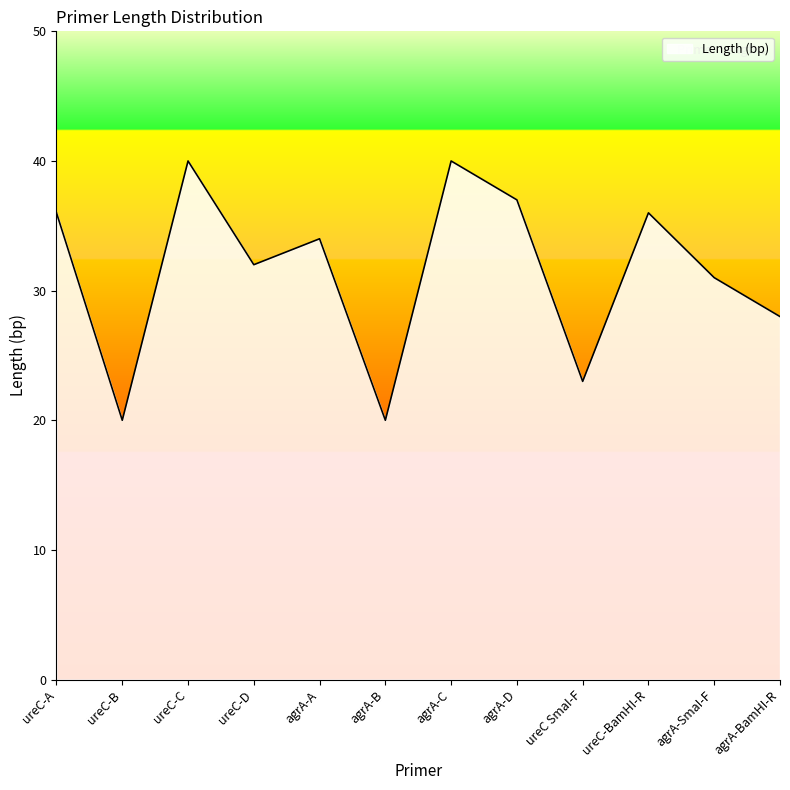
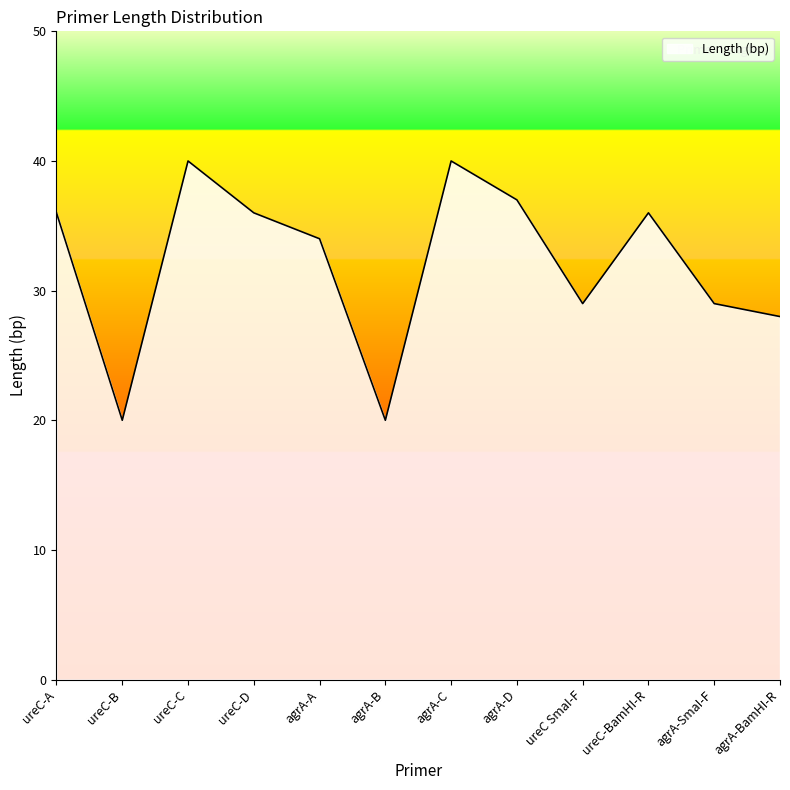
  {
    "ureC-A": 36,
    "ureC-B": 20,
    "ureC-C": 40,
-   "ureC-D": 32,
+   "ureC-D": 36,
    "agrA-A": 34,
    "agrA-B": 20,
    "agrA-C": 40,
    "agrA-D": 37,
-   "ureC SmaI-F": 23,
+   "ureC SmaI-F": 29,
    "ureC-BamHI-R": 36,
-   "agrA-SmaI-F": 31,
+   "agrA-SmaI-F": 29,
    "agrA-BamHI-R": 28
  }
